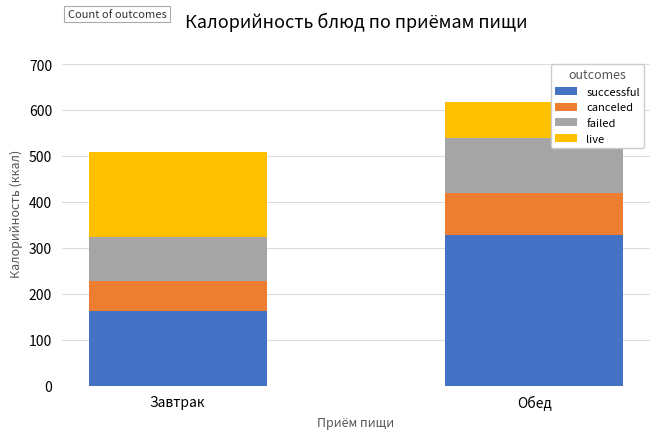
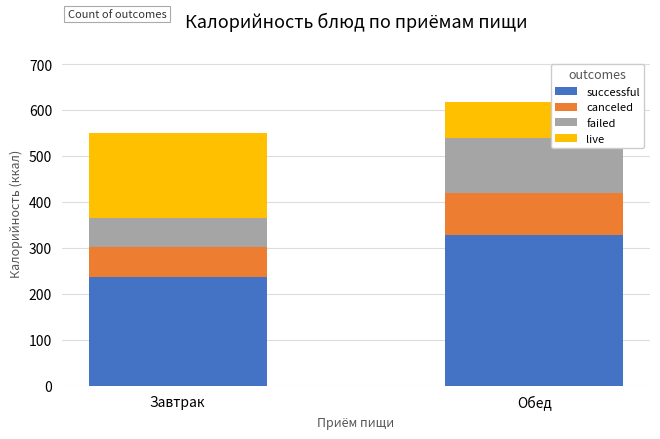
  {
    "successful": {
-     "Завтрак": 160,
+     "Завтрак": 240,
      "Обед": 330
    },
    "canceled": {
      "Завтрак": 60,
      "Обед": 90
    },
    "failed": {
-     "Завтрак": 100,
+     "Завтрак": 60,
      "Обед": 120
    },
    "live": {
      "Завтрак": 180,
      "Обед": 80
    }
  }
